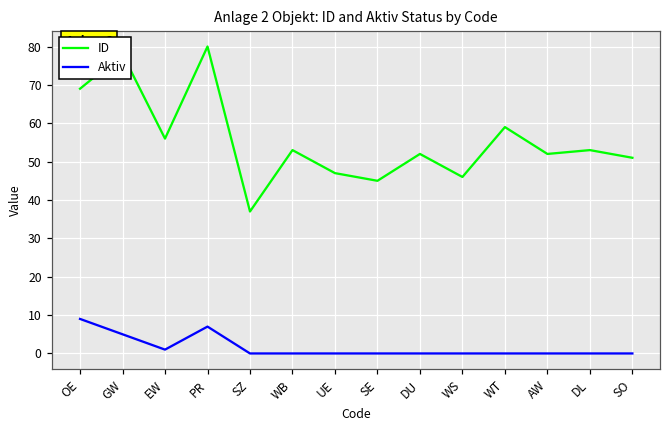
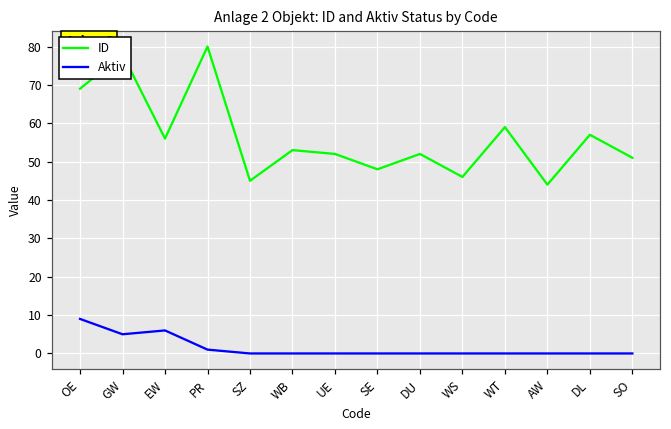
  {
    "ID": {
      "OE": 69,
      "EW": 56,
      "PR": 80,
-     "SZ": 37,
+     "SZ": 45,
      "WB": 53,
-     "UE": 47,
-     "SE": 45,
+     "UE": 52,
+     "SE": 48,
      "DU": 52,
      "WS": 46,
      "WT": 59,
-     "AW": 52,
-     "DL": 53,
+     "AW": 44,
+     "DL": 57,
      "SO": 51
    },
    "Aktiv": {
      "OE": 9,
      "GW": 5,
-     "EW": 1,
-     "PR": 7,
+     "EW": 6,
+     "PR": 1,
      "SZ": 0,
      "WB": 0,
      "UE": 0,
      "SE": 0,
      "DU": 0,
      "WS": 0,
      "WT": 0,
      "AW": 0,
      "DL": 0,
      "SO": 0
    }
  }
